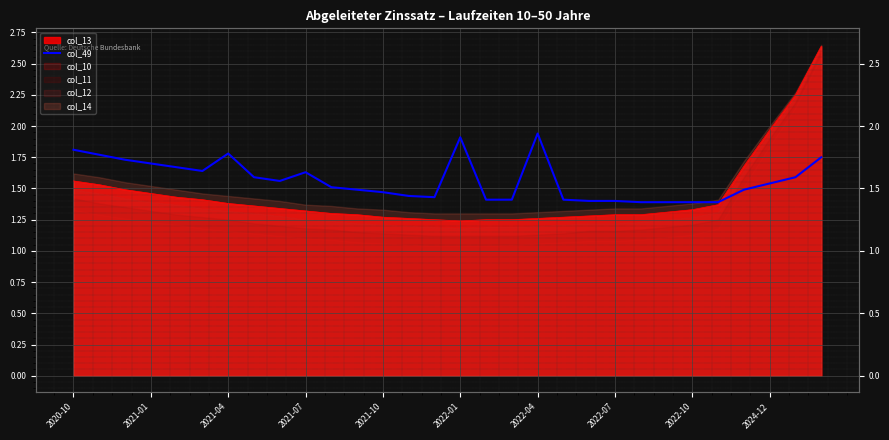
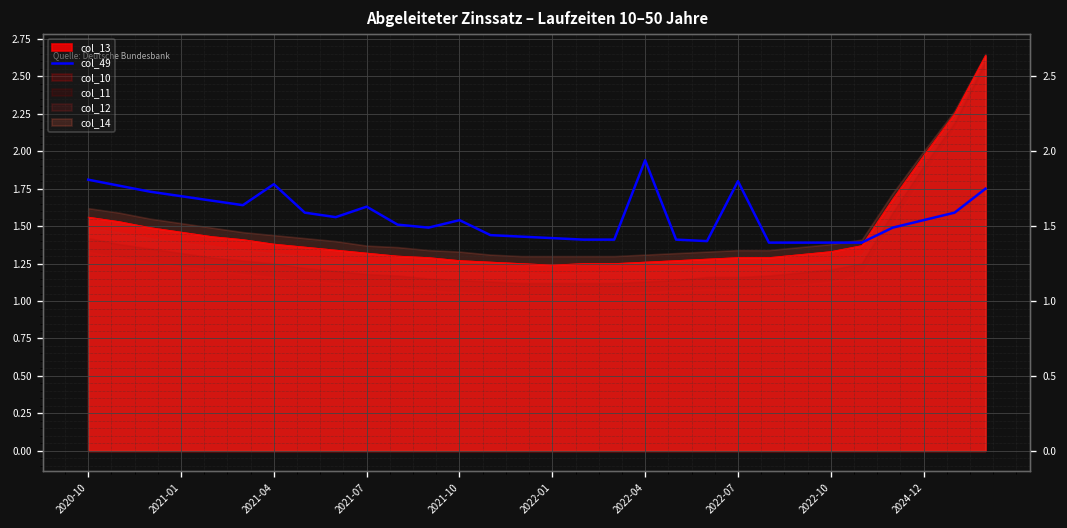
  {
    "col_49": {
      "2020-10": 1.81,
      "2021-01": 1.70,
      "2021-04": 1.78,
      "2021-07": 1.63,
-     "2021-10": 1.47,
-     "2022-01": 1.91,
+     "2021-10": 1.54,
+     "2022-01": 1.42,
      "2022-04": 1.94,
-     "2022-07": 1.4,
+     "2022-07": 1.8,
      "2024-12": 1.54
    }
  }
